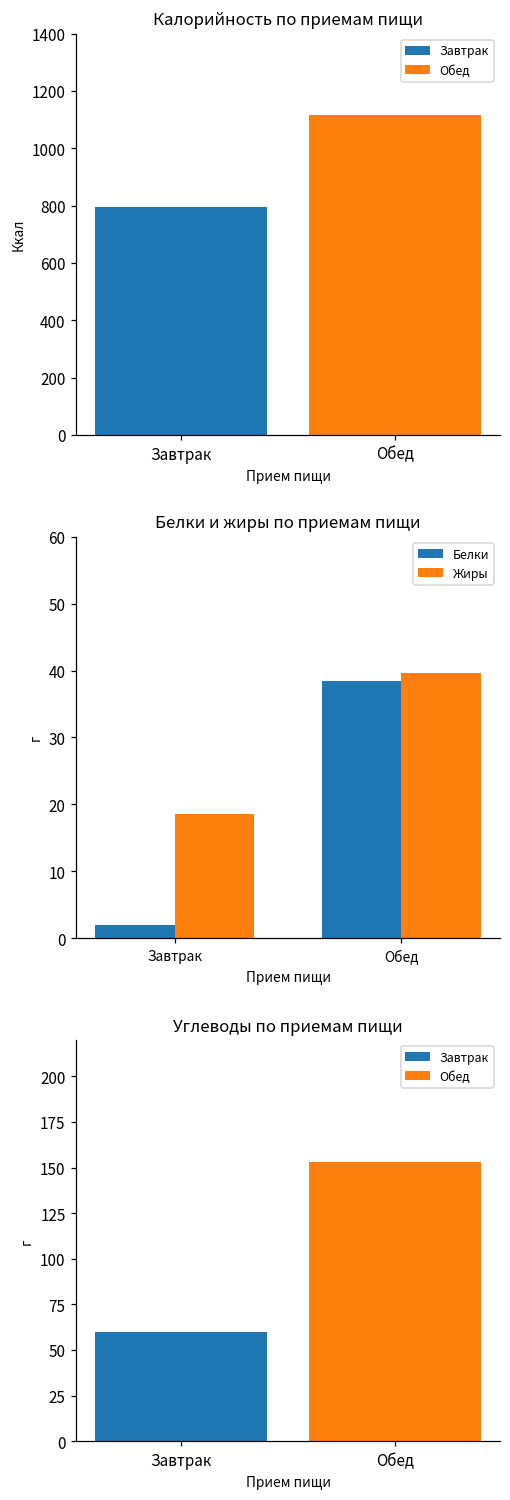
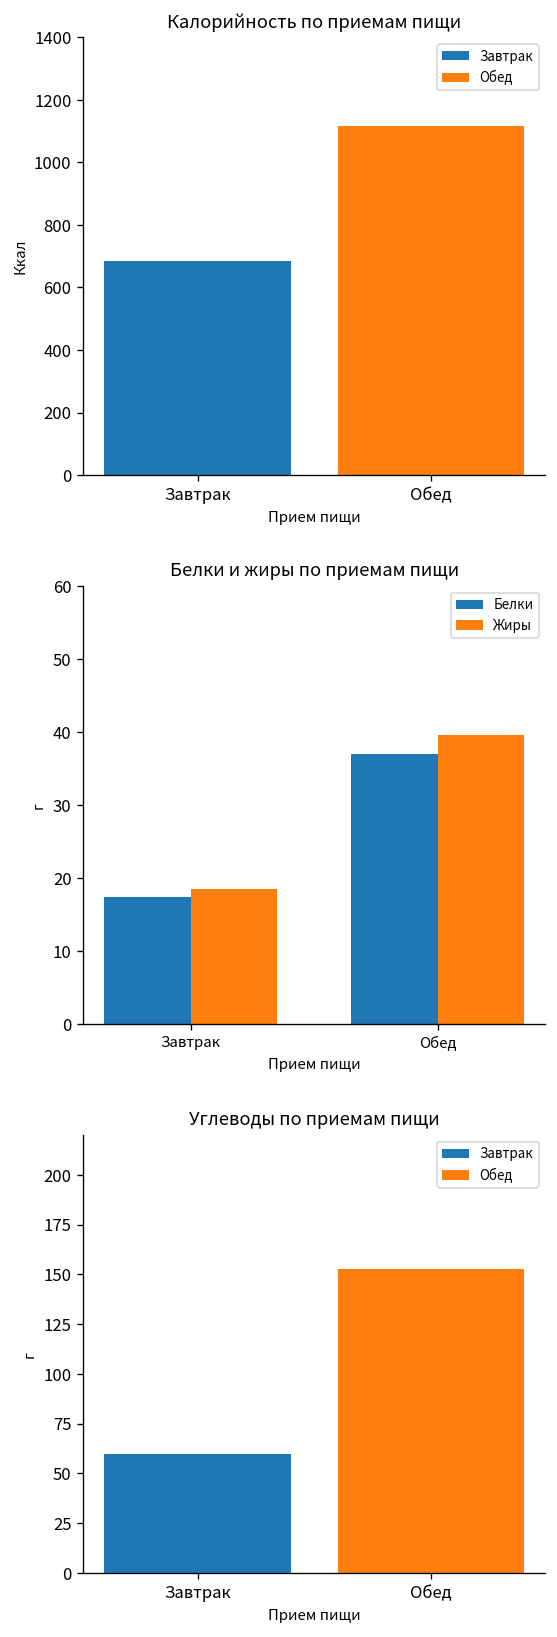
  {
    "Калорийность по приемам пищи": {
-     "Завтрак": 800,
+     "Завтрак": 680,
      "Обед": 1120
    },
    "Белки и жиры по приемам пищи": {
      "Белки": {
-       "Завтрак": 2,
-       "Обед": 38
+       "Завтрак": 17,
+       "Обед": 37
      },
      "Жиры": {
        "Завтрак": 19,
        "Обед": 40
      }
    },
    "Углеводы по приемам пищи": {
      "Завтрак": 60,
      "Обед": 153
    }
  }
